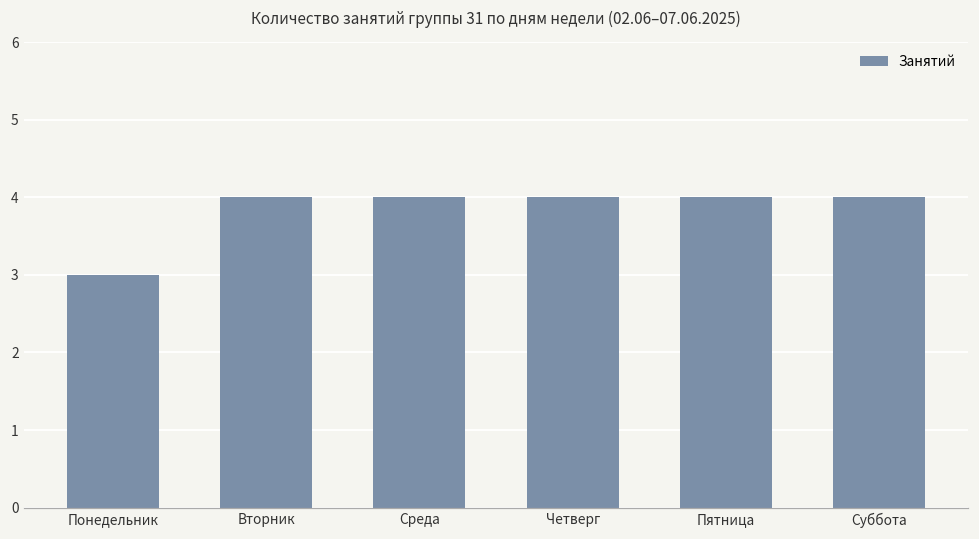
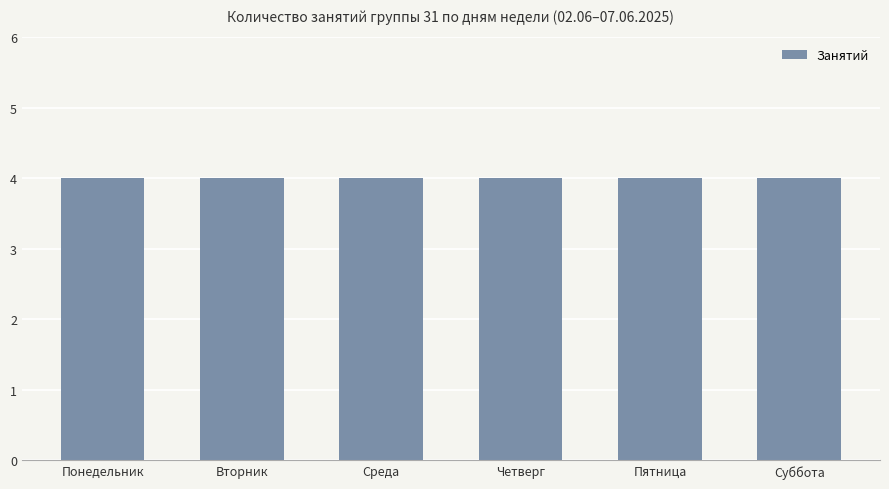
  {
-   "Понедельник": 3,
+   "Понедельник": 4,
    "Вторник": 4,
    "Среда": 4,
    "Четверг": 4,
    "Пятница": 4,
    "Суббота": 4
  }
